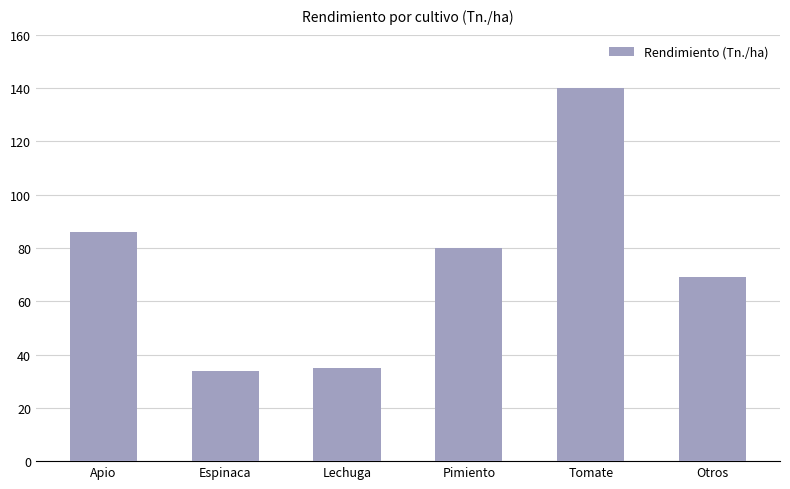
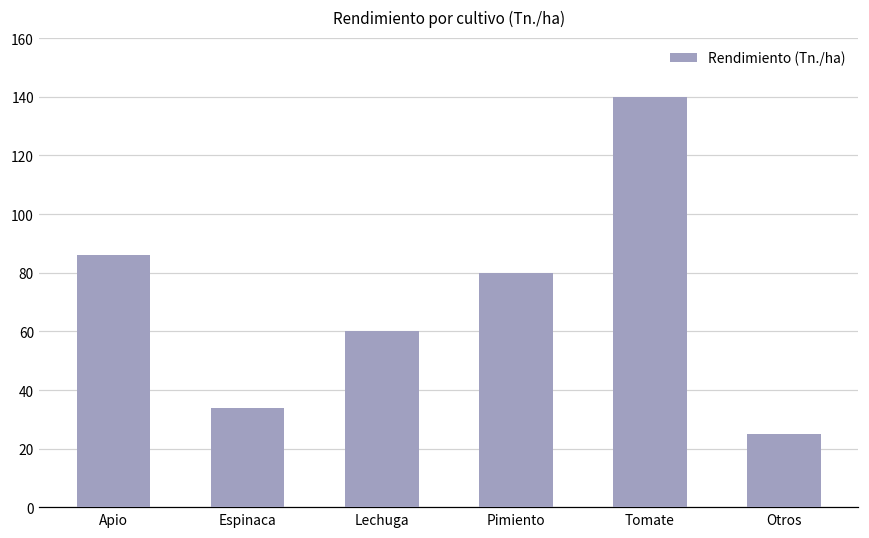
  {
    "Apio": 86,
    "Espinaca": 34,
-   "Lechuga": 35,
+   "Lechuga": 60,
    "Pimiento": 80,
    "Tomate": 140,
-   "Otros": 69
+   "Otros": 25
  }
